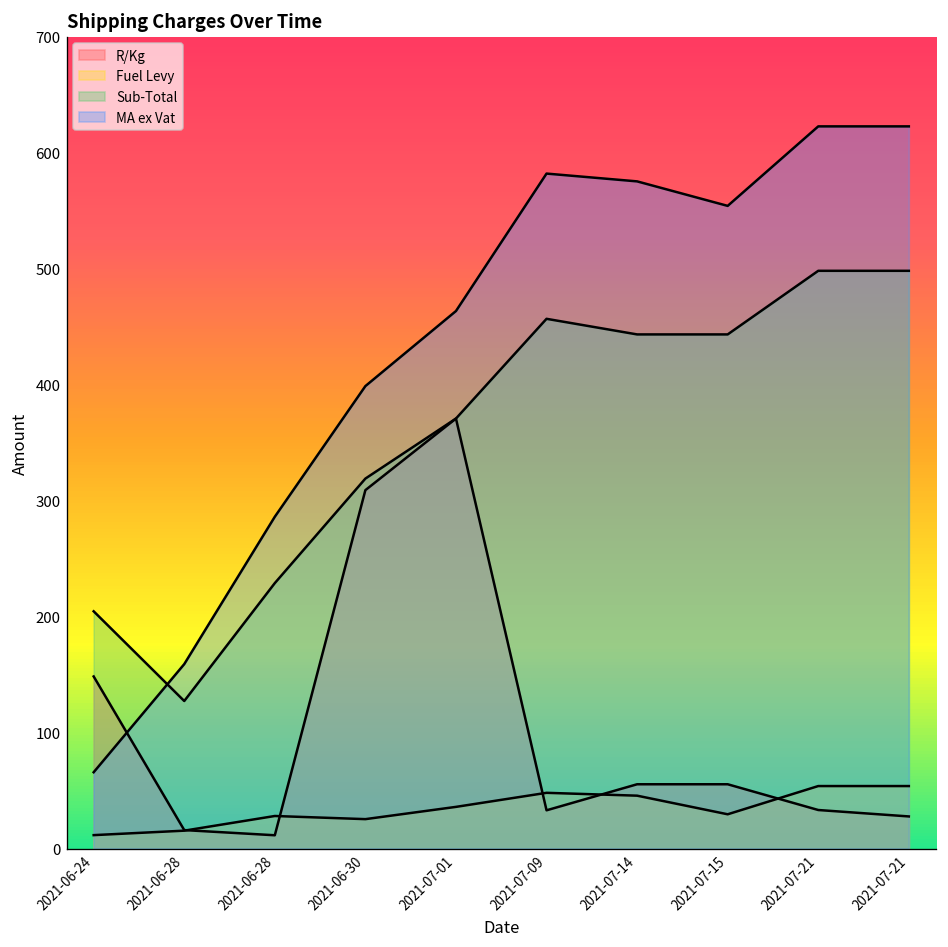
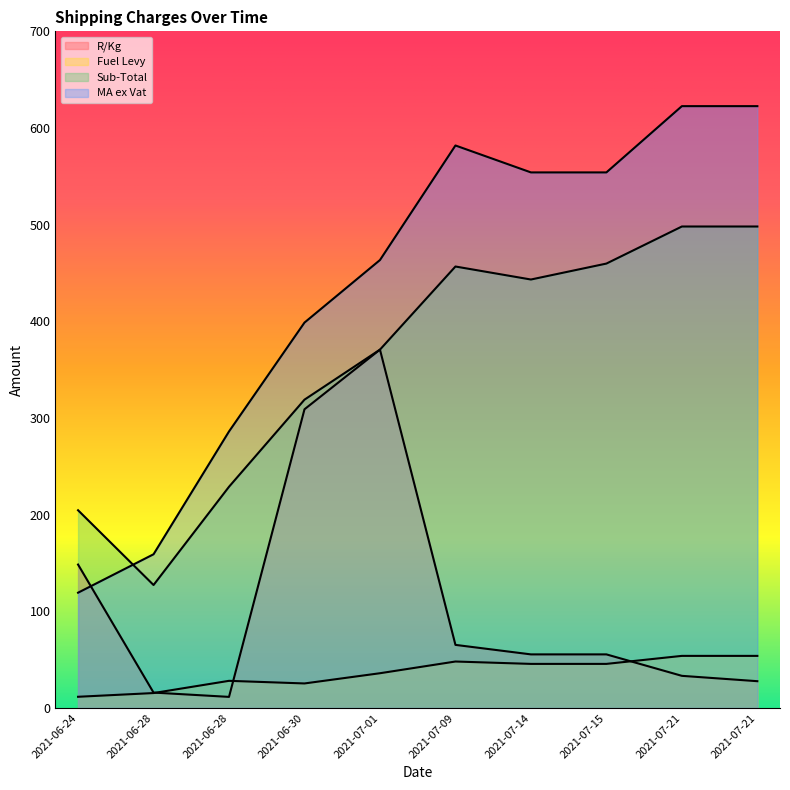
  {
    "R/Kg": {
      "2021-06-24": 150,
      "2021-06-30": 310,
-     "2021-07-09": 30,
+     "2021-07-09": 70,
      "2021-07-14": 60,
      "2021-07-15": 60
    },
    "Fuel Levy": {
      "2021-06-24": 10,
      "2021-06-30": 30,
      "2021-07-01": 40,
      "2021-07-09": 50,
      "2021-07-14": 50,
-     "2021-07-15": 30
+     "2021-07-15": 50
    },
    "Sub-Total": {
      "2021-06-24": 200,
      "2021-06-30": 320,
      "2021-07-09": 460,
      "2021-07-14": 440,
-     "2021-07-15": 440
+     "2021-07-15": 460
    },
    "MA ex Vat": {
-     "2021-06-24": 70,
+     "2021-06-24": 120,
      "2021-06-30": 400,
      "2021-07-01": 460,
      "2021-07-09": 580,
-     "2021-07-14": 580,
+     "2021-07-14": 550,
      "2021-07-15": 550
    }
  }
